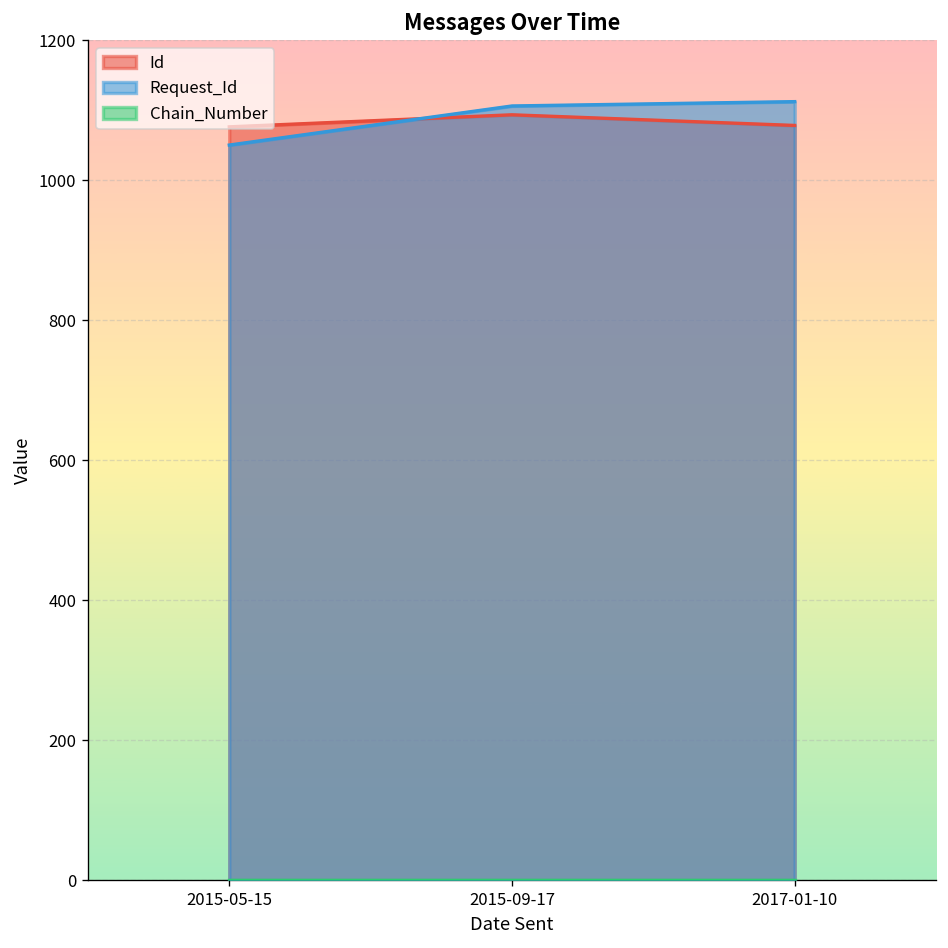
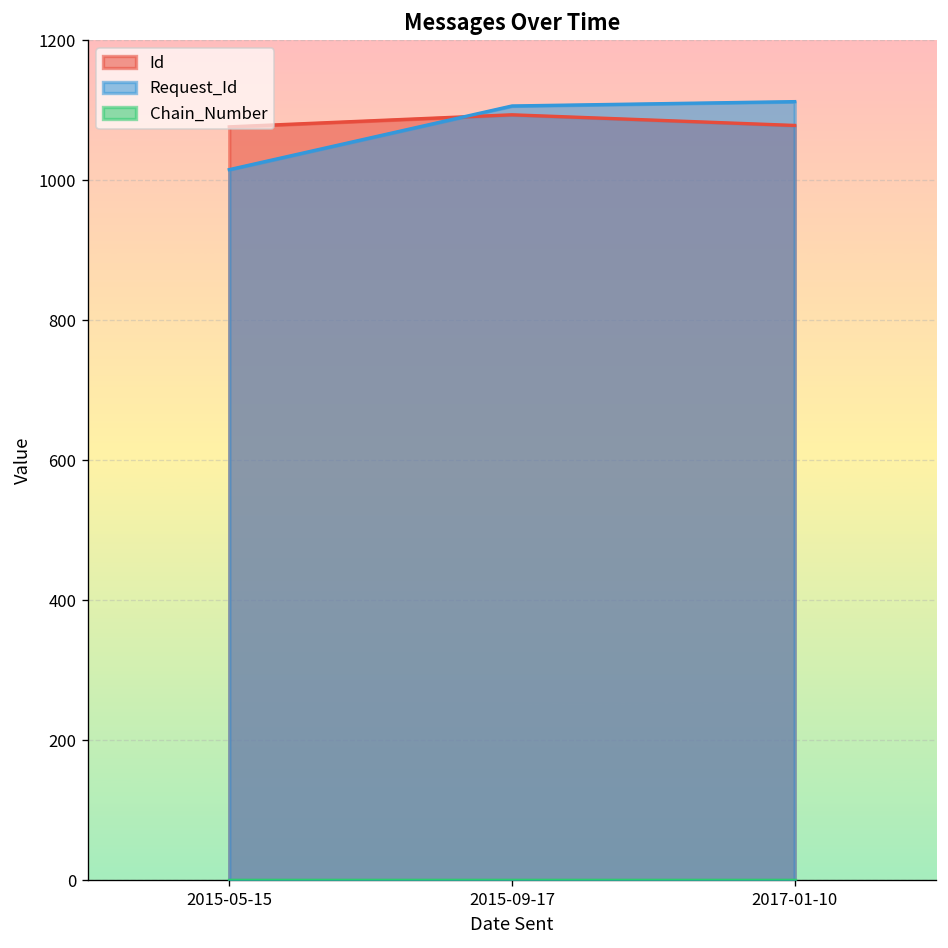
  {
    "Id": {
      "2015-09-17": 1090,
      "2017-01-10": 1080
    },
    "Request_Id": {
-     "2015-05-15": 1050,
+     "2015-05-15": 1010,
      "2015-09-17": 1110,
      "2017-01-10": 1110
    },
    "Chain_Number": {
      "2015-05-15": 0,
      "2015-09-17": 0,
      "2017-01-10": 0
    }
  }
